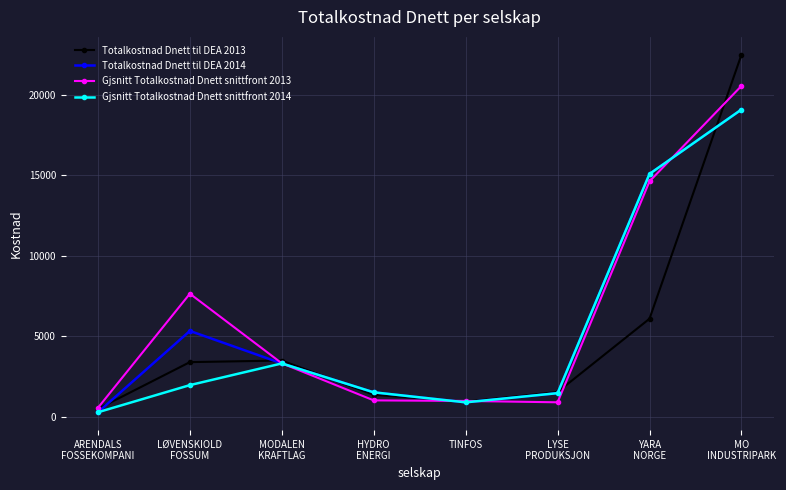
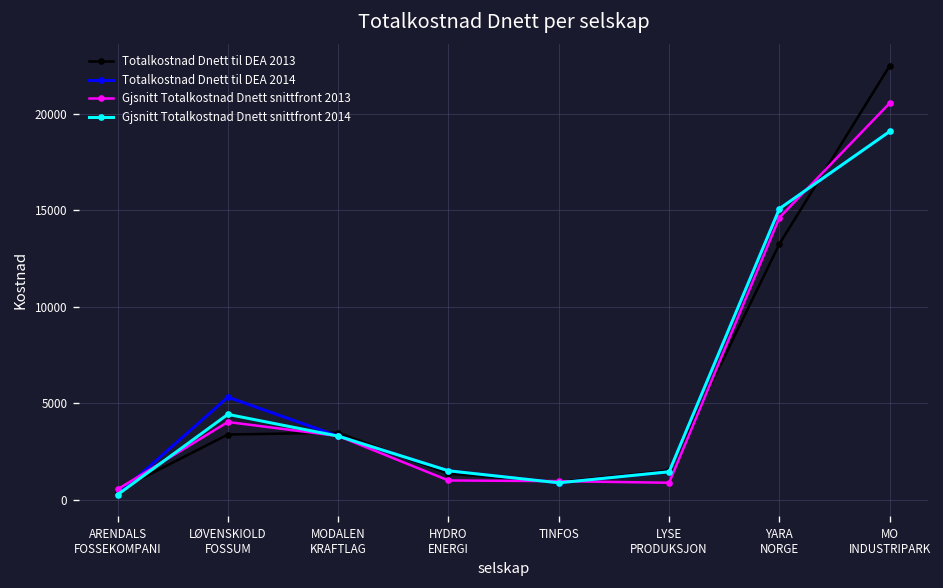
  {
    "Totalkostnad Dnett til DEA 2013": {
      "LØVENSKIOLD FOSSUM": 3400,
      "MODALEN KRAFTLAG": 3500,
-     "YARA NORGE": 6100,
+     "YARA NORGE": 13300,
      "MO INDUSTRIPARK": 22500
    },
    "Totalkostnad Dnett til DEA 2014": {
      "LØVENSKIOLD FOSSUM": 5300
    },
    "Gjsnitt Totalkostnad Dnett snittfront 2013": {
-     "LØVENSKIOLD FOSSUM": 7600,
+     "LØVENSKIOLD FOSSUM": 4000,
      "HYDRO ENERGI": 1000,
      "LYSE PRODUKSJON": 900,
      "YARA NORGE": 14600,
      "MO INDUSTRIPARK": 20600
    },
    "Gjsnitt Totalkostnad Dnett snittfront 2014": {
-     "LØVENSKIOLD FOSSUM": 2000
+     "LØVENSKIOLD FOSSUM": 4400
    }
  }
